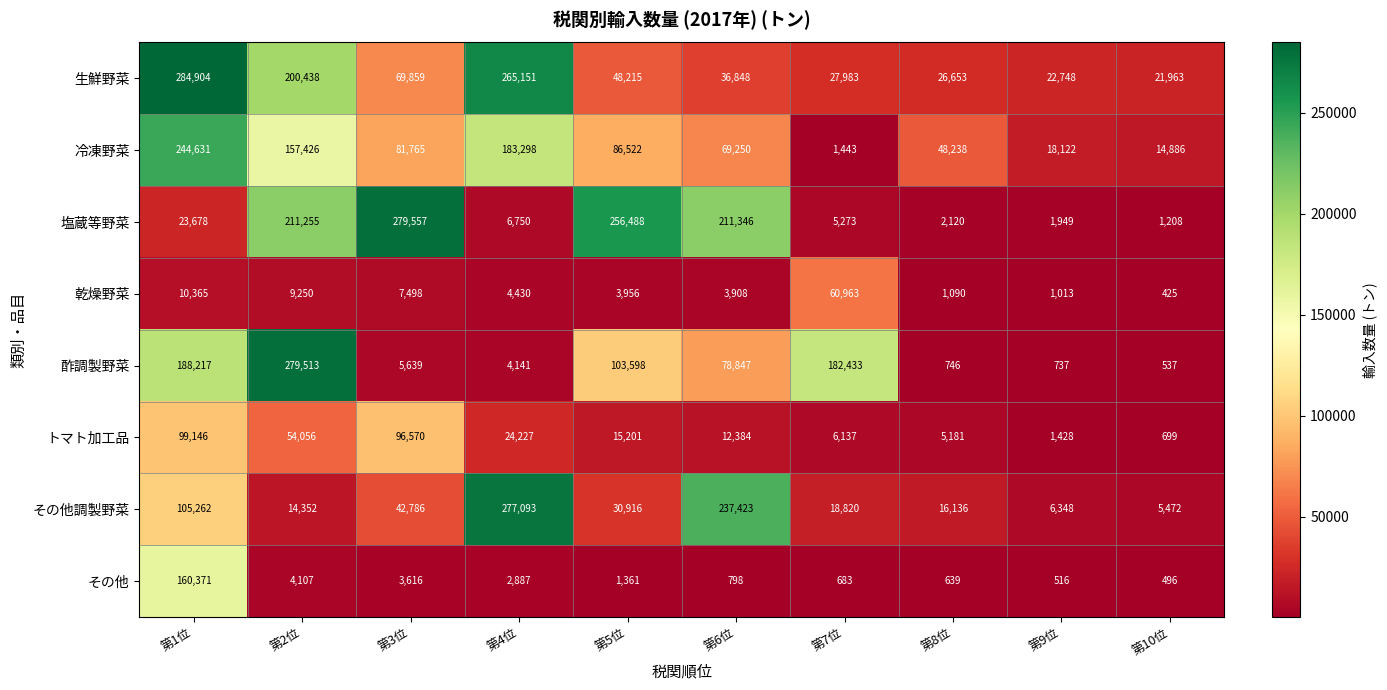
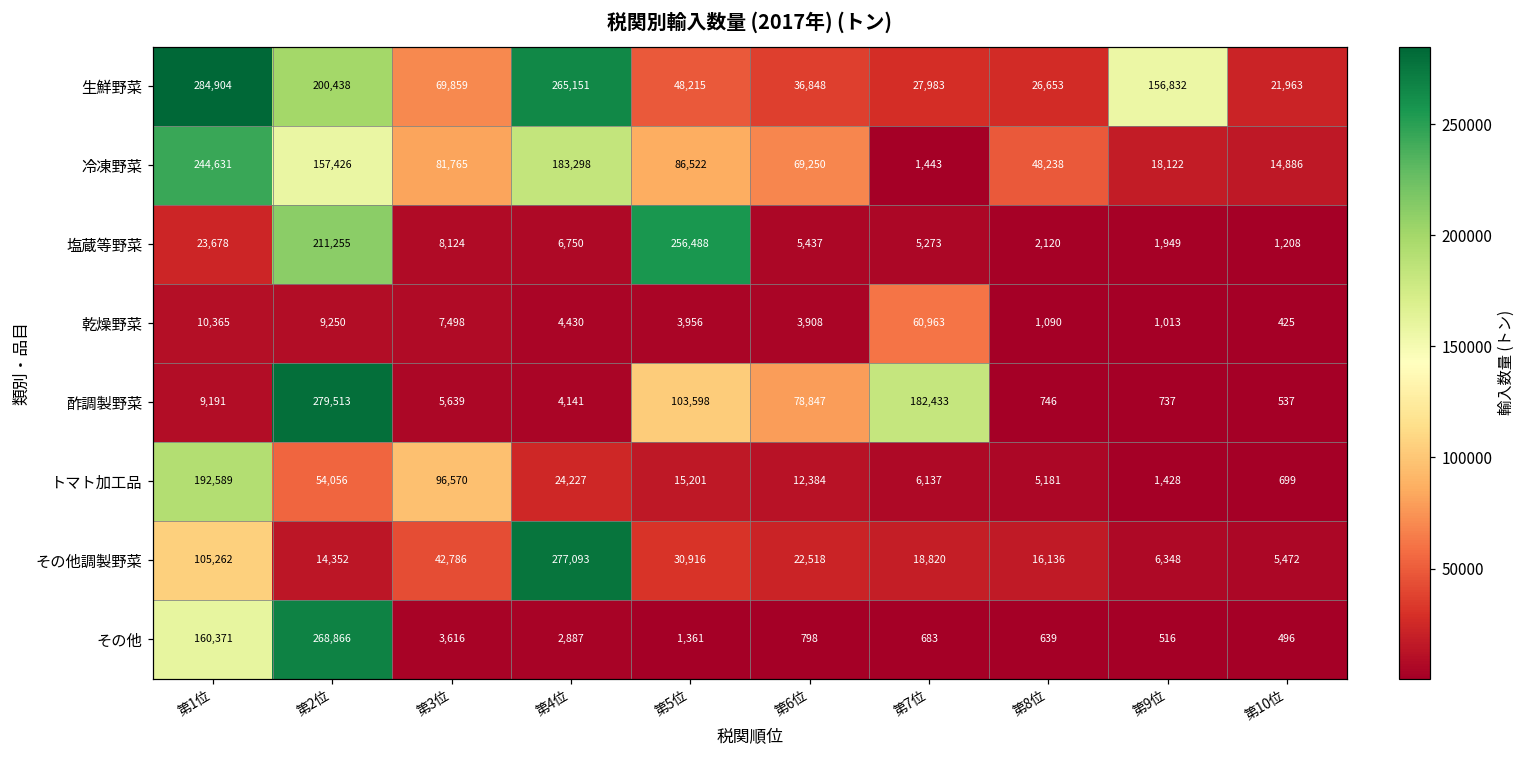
  {
    "生鮮野菜": {
      "第1位": "284,904",
      "第2位": "200,438",
      "第3位": "69,859",
      "第4位": "265,151",
      "第5位": "48,215",
      "第6位": "36,848",
      "第7位": "27,983",
      "第8位": "26,653",
-     "第9位": "22,748",
+     "第9位": "156,832",
      "第10位": "21,963"
    },
    "冷凍野菜": {
      "第1位": "244,631",
      "第2位": "157,426",
      "第3位": "81,765",
      "第4位": "183,298",
      "第5位": "86,522",
      "第6位": "69,250",
      "第7位": "1,443",
      "第8位": "48,238",
      "第9位": "18,122",
      "第10位": "14,886"
    },
    "塩蔵等野菜": {
      "第1位": "23,678",
      "第2位": "211,255",
-     "第3位": "279,557",
+     "第3位": "8,124",
      "第4位": "6,750",
      "第5位": "256,488",
-     "第6位": "211,346",
+     "第6位": "5,437",
      "第7位": "5,273",
      "第8位": "2,120",
      "第9位": "1,949",
      "第10位": "1,208"
    },
    "乾燥野菜": {
      "第1位": "10,365",
      "第2位": "9,250",
      "第3位": "7,498",
      "第4位": "4,430",
      "第5位": "3,956",
      "第6位": "3,908",
      "第7位": "60,963",
      "第8位": "1,090",
      "第9位": "1,013",
      "第10位": "425"
    },
    "酢調製野菜": {
-     "第1位": "188,217",
+     "第1位": "9,191",
      "第2位": "279,513",
      "第3位": "5,639",
      "第4位": "4,141",
      "第5位": "103,598",
      "第6位": "78,847",
      "第7位": "182,433",
      "第8位": "746",
      "第9位": "737",
      "第10位": "537"
    },
    "トマト加工品": {
-     "第1位": "99,146",
+     "第1位": "192,589",
      "第2位": "54,056",
      "第3位": "96,570",
      "第4位": "24,227",
      "第5位": "15,201",
      "第6位": "12,384",
      "第7位": "6,137",
      "第8位": "5,181",
      "第9位": "1,428",
      "第10位": "699"
    },
    "その他調製野菜": {
      "第1位": "105,262",
      "第2位": "14,352",
      "第3位": "42,786",
      "第4位": "277,093",
      "第5位": "30,916",
-     "第6位": "237,423",
+     "第6位": "22,518",
      "第7位": "18,820",
      "第8位": "16,136",
      "第9位": "6,348",
      "第10位": "5,472"
    },
    "その他": {
      "第1位": "160,371",
-     "第2位": "4,107",
+     "第2位": "268,866",
      "第3位": "3,616",
      "第4位": "2,887",
      "第5位": "1,361",
      "第6位": "798",
      "第7位": "683",
      "第8位": "639",
      "第9位": "516",
      "第10位": "496"
    }
  }
